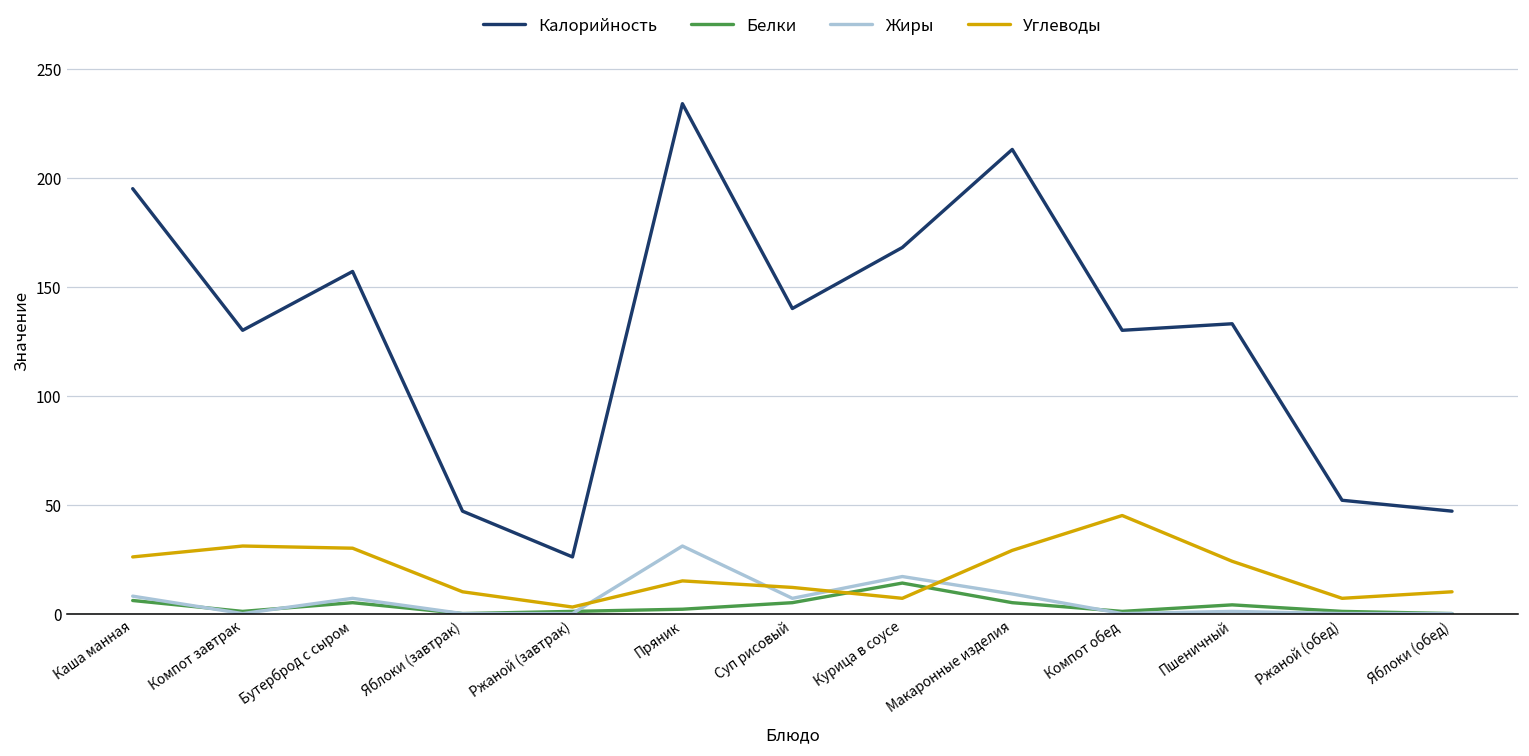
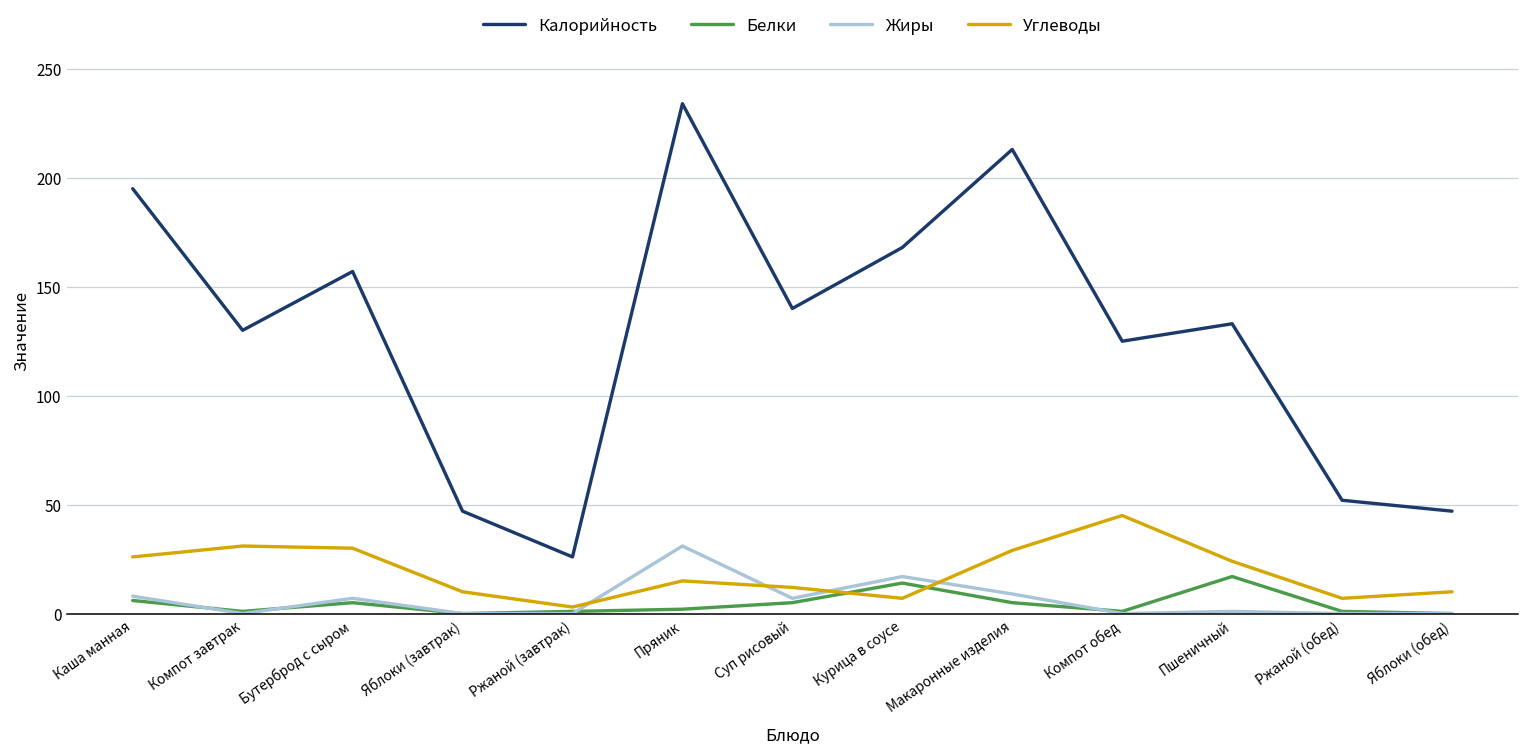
  {
    "Калорийность": {
      "Каша манная": 195,
      "Компот завтрак": 130,
      "Бутерброд с сыром": 157,
      "Яблоки (завтрак)": 47,
      "Ржаной (завтрак)": 26,
      "Пряник": 234,
      "Суп рисовый": 140,
      "Курица в соусе": 168,
      "Макаронные изделия": 213,
-     "Компот обед": 130,
+     "Компот обед": 125,
      "Пшеничный": 133,
      "Ржаной (обед)": 52,
      "Яблоки (обед)": 47
    },
    "Белки": {
      "Каша манная": 6,
      "Бутерброд с сыром": 5,
      "Пряник": 2,
      "Суп рисовый": 5,
      "Курица в соусе": 14,
      "Макаронные изделия": 5,
-     "Пшеничный": 4
+     "Пшеничный": 17
    },
    "Жиры": {
      "Каша манная": 8,
      "Бутерброд с сыром": 7,
      "Пряник": 31,
      "Суп рисовый": 7,
      "Курица в соусе": 17,
      "Макаронные изделия": 9,
      "Пшеничный": 1
    },
    "Углеводы": {
      "Каша манная": 26,
      "Компот завтрак": 31,
      "Бутерброд с сыром": 30,
      "Яблоки (завтрак)": 10,
      "Ржаной (завтрак)": 3,
      "Пряник": 15,
      "Суп рисовый": 12,
      "Курица в соусе": 7,
      "Макаронные изделия": 29,
      "Компот обед": 45,
      "Пшеничный": 24,
      "Ржаной (обед)": 7,
      "Яблоки (обед)": 10
    }
  }
